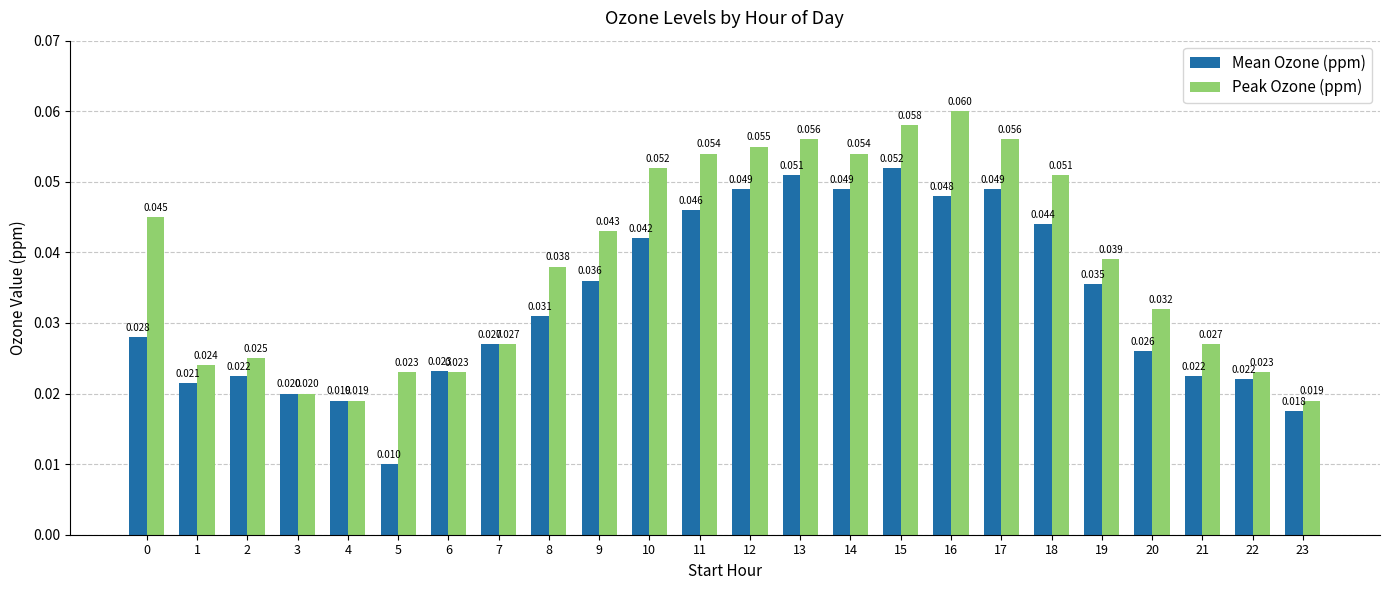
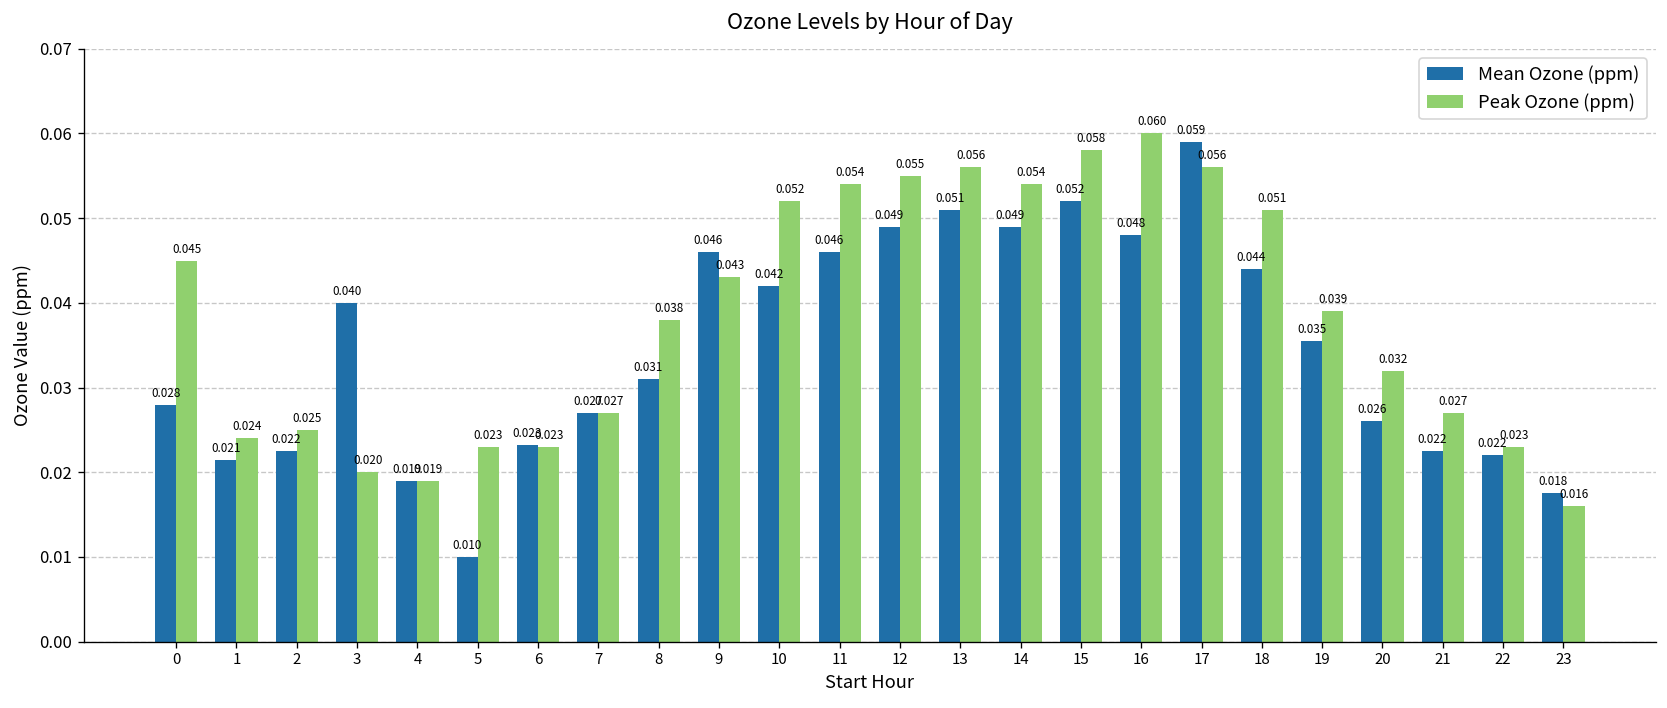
  {
    "Mean Ozone (ppm)": {
      "0": 0.028,
      "1": 0.021,
      "2": 0.022,
-     "3": 0.020,
+     "3": 0.040,
      "5": 0.010,
      "8": 0.031,
-     "9": 0.036,
+     "9": 0.046,
      "10": 0.042,
      "11": 0.046,
      "12": 0.049,
      "13": 0.051,
      "14": 0.049,
      "15": 0.052,
      "16": 0.048,
-     "17": 0.049,
+     "17": 0.059,
      "18": 0.044,
      "19": 0.035,
      "20": 0.026,
      "21": 0.022,
      "22": 0.022,
      "23": 0.018
    },
    "Peak Ozone (ppm)": {
      "0": 0.045,
      "1": 0.024,
      "2": 0.025,
      "3": 0.020,
      "5": 0.023,
      "8": 0.038,
      "9": 0.043,
      "10": 0.052,
      "11": 0.054,
      "12": 0.055,
      "13": 0.056,
      "14": 0.054,
      "15": 0.058,
      "16": 0.060,
      "17": 0.056,
      "18": 0.051,
      "19": 0.039,
      "20": 0.032,
      "21": 0.027,
      "22": 0.023,
-     "23": 0.019
+     "23": 0.016
    }
  }
